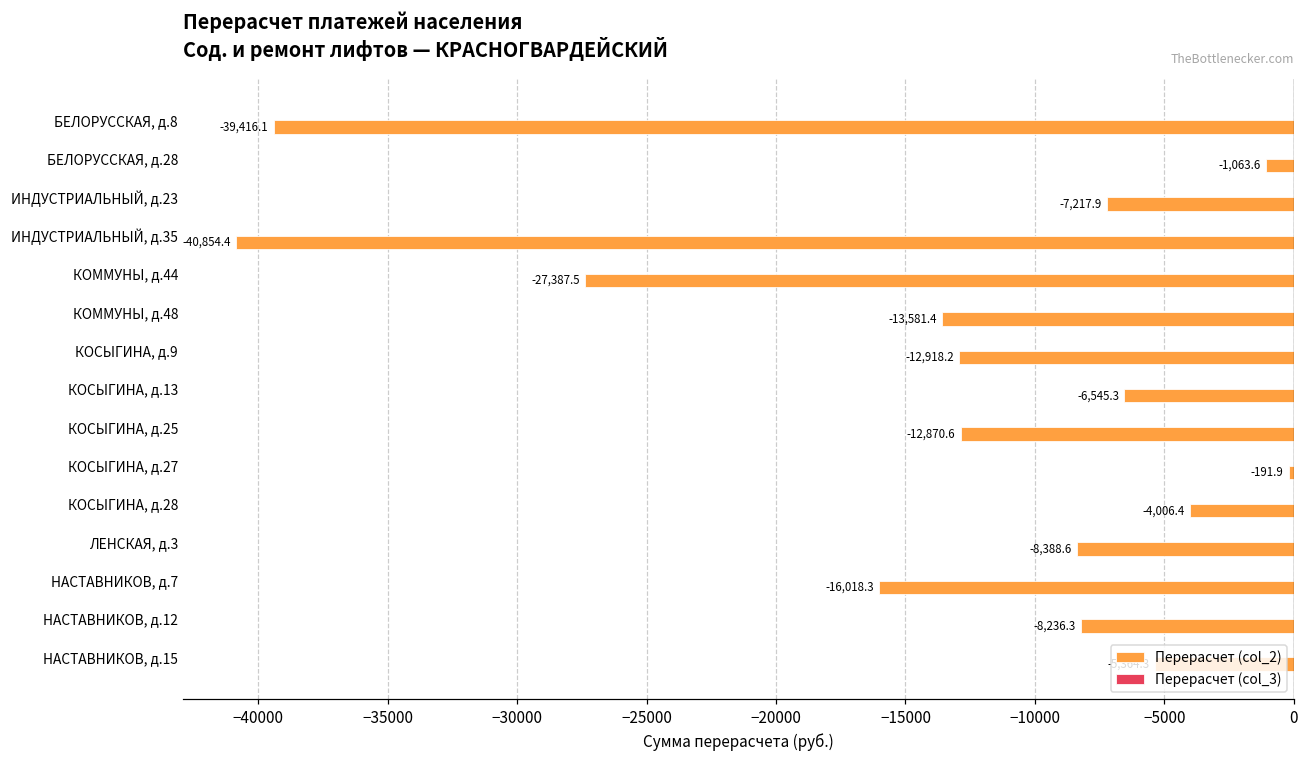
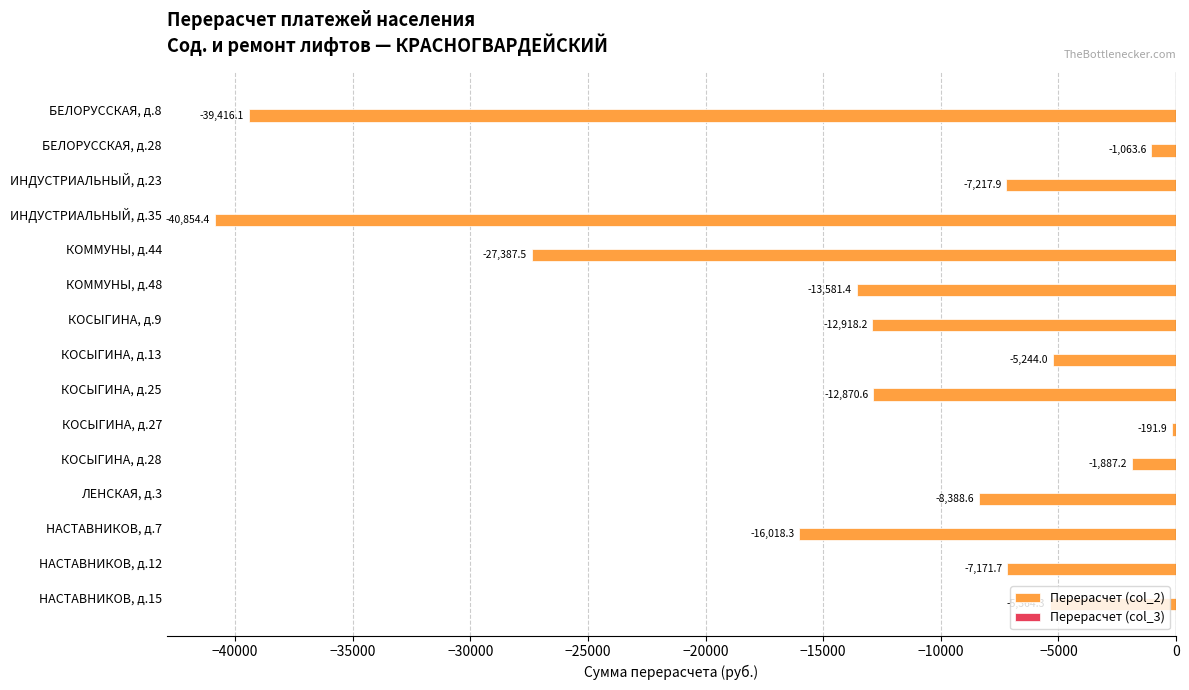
  {
    "Перерасчет (col_2)": {
      "БЕЛОРУССКАЯ, д.8": "-39,416.1",
      "БЕЛОРУССКАЯ, д.28": "-1,063.6",
      "ИНДУСТРИАЛЬНЫЙ, д.23": "-7,217.9",
      "ИНДУСТРИАЛЬНЫЙ, д.35": "-40,854.4",
      "КОММУНЫ, д.44": "-27,387.5",
      "КОММУНЫ, д.48": "-13,581.4",
      "КОСЫГИНА, д.9": "-12,918.2",
-     "КОСЫГИНА, д.13": "-6,545.3",
+     "КОСЫГИНА, д.13": "-5,244.0",
      "КОСЫГИНА, д.25": "-12,870.6",
      "КОСЫГИНА, д.27": "-191.9",
-     "КОСЫГИНА, д.28": "-4,006.4",
+     "КОСЫГИНА, д.28": "-1,887.2",
      "ЛЕНСКАЯ, д.3": "-8,388.6",
      "НАСТАВНИКОВ, д.7": "-16,018.3",
-     "НАСТАВНИКОВ, д.12": "-8,236.3"
+     "НАСТАВНИКОВ, д.12": "-7,171.7"
    },
    "Перерасчет (col_3)": {
      "БЕЛОРУССКАЯ, д.8": "0",
      "БЕЛОРУССКАЯ, д.28": "0",
      "ИНДУСТРИАЛЬНЫЙ, д.23": "0",
      "ИНДУСТРИАЛЬНЫЙ, д.35": "0",
      "КОММУНЫ, д.44": "0",
      "КОММУНЫ, д.48": "0",
      "КОСЫГИНА, д.9": "0",
      "КОСЫГИНА, д.13": "0",
      "КОСЫГИНА, д.25": "0",
      "КОСЫГИНА, д.27": "0",
      "КОСЫГИНА, д.28": "0",
      "ЛЕНСКАЯ, д.3": "0",
      "НАСТАВНИКОВ, д.7": "0",
      "НАСТАВНИКОВ, д.12": "0",
      "НАСТАВНИКОВ, д.15": "0"
    }
  }
